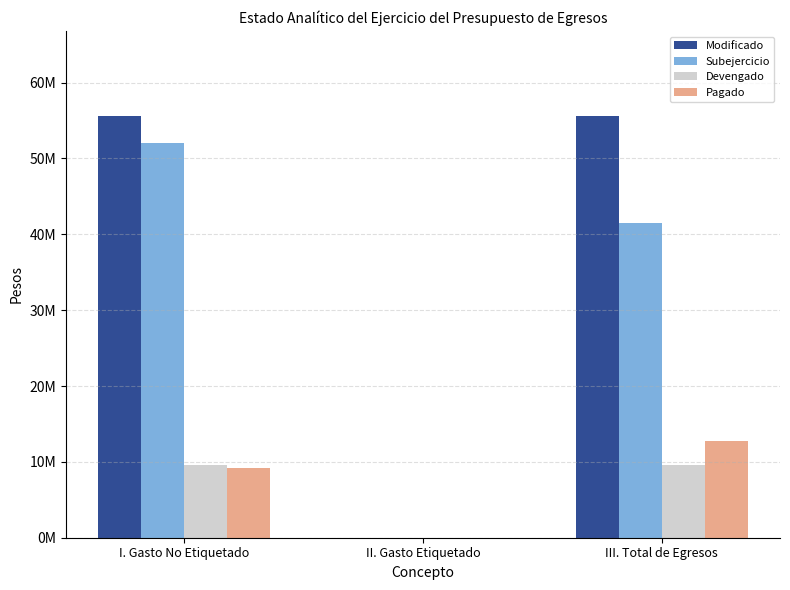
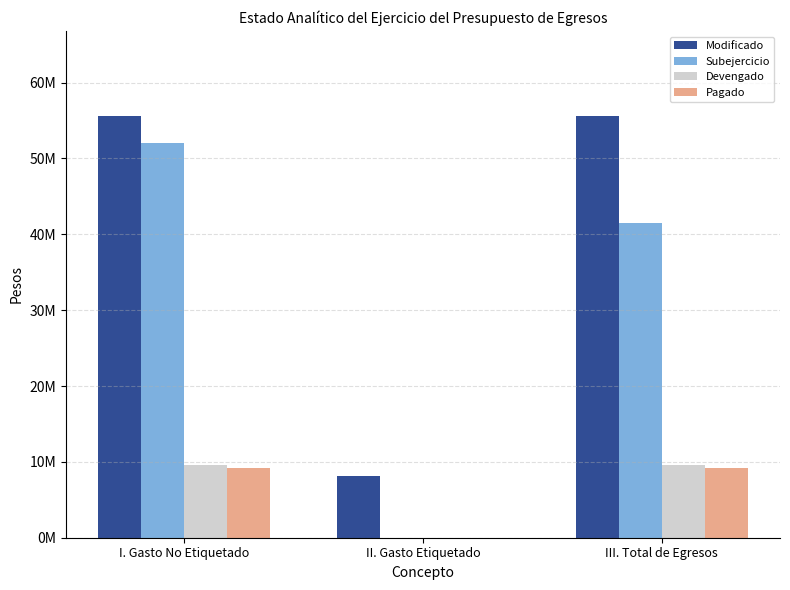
  {
    "Modificado": {
      "I. Gasto No Etiquetado": 56000000,
-     "II. Gasto Etiquetado": 0,
+     "II. Gasto Etiquetado": 8000000,
      "III. Total de Egresos": 56000000
    },
    "Subejercicio": {
      "I. Gasto No Etiquetado": 52000000,
      "II. Gasto Etiquetado": 0,
      "III. Total de Egresos": 42000000
    },
    "Devengado": {
      "I. Gasto No Etiquetado": 10000000,
      "II. Gasto Etiquetado": 0,
      "III. Total de Egresos": 10000000
    },
    "Pagado": {
      "I. Gasto No Etiquetado": 9000000,
      "II. Gasto Etiquetado": 0,
-     "III. Total de Egresos": 13000000
+     "III. Total de Egresos": 9000000
    }
  }
